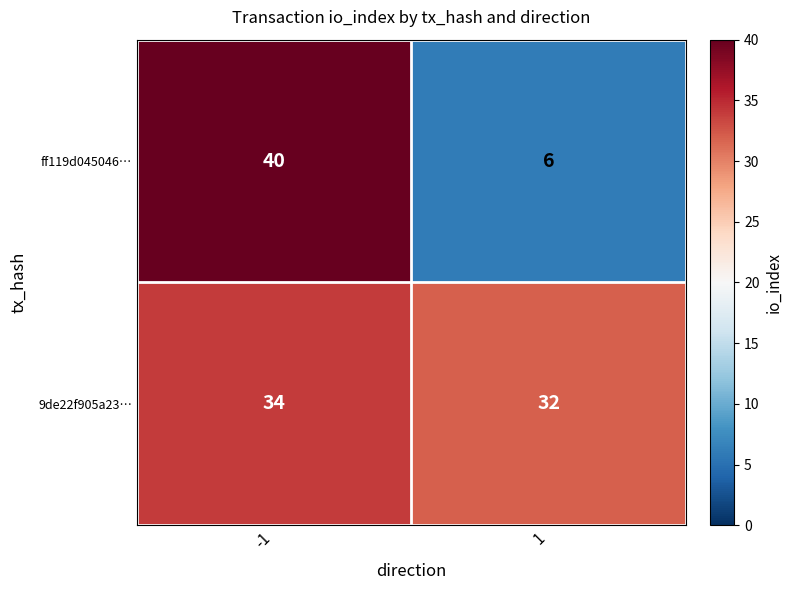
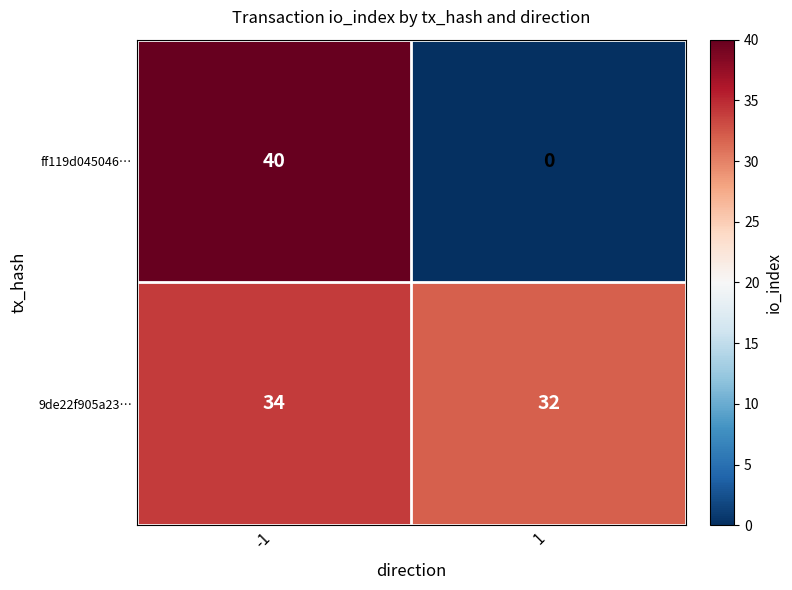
  {
    "ff119d045046…": {
      "-1": 40,
-     "1": 6
+     "1": 0
    },
    "9de22f905a23…": {
      "-1": 34,
      "1": 32
    }
  }
